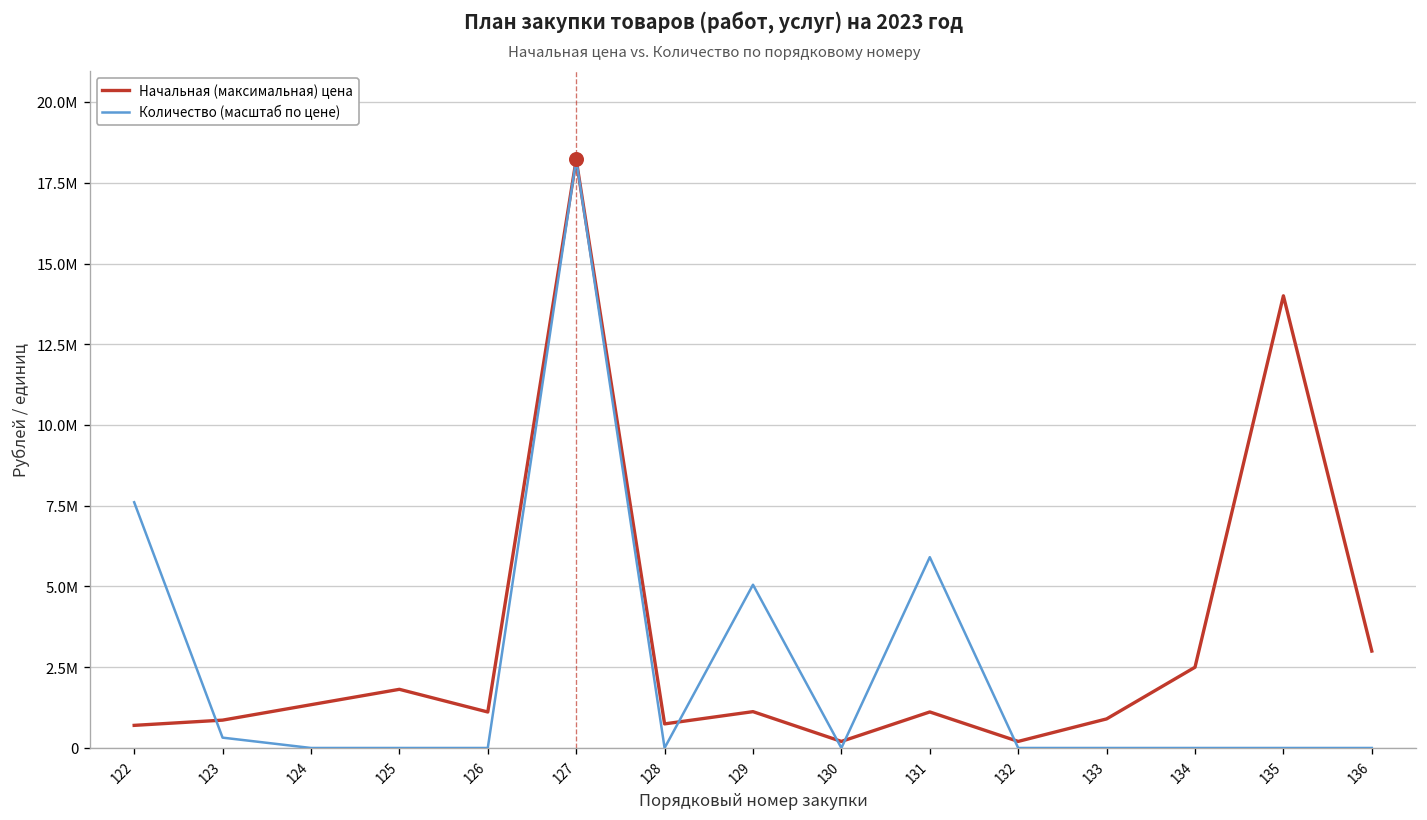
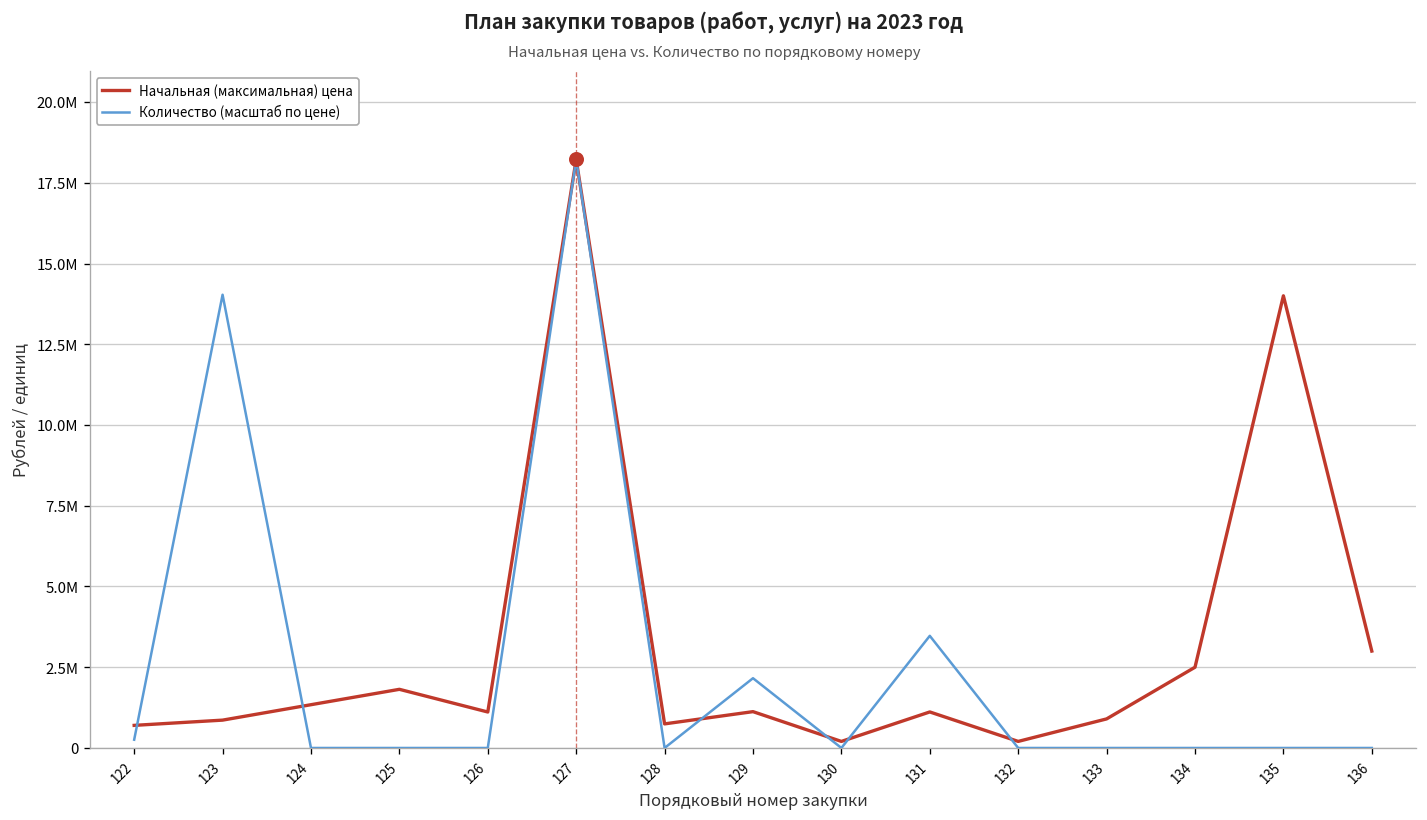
  {
    "Количество (масштаб по цене)": {
-     "122": "7.6М",
-     "123": "0.3М",
+     "122": "0.3М",
+     "123": "14.0М",
      "124": "0.0М",
      "125": "0.0М",
      "126": "0.0М",
      "128": "0.0М",
-     "129": "5.1М",
+     "129": "2.2М",
      "130": "0.0М",
-     "131": "5.9М",
+     "131": "3.5М",
      "132": "0.0М",
      "133": "0.0М",
      "134": "0.0М",
      "135": "0.0М",
      "136": "0.0М"
    }
  }
